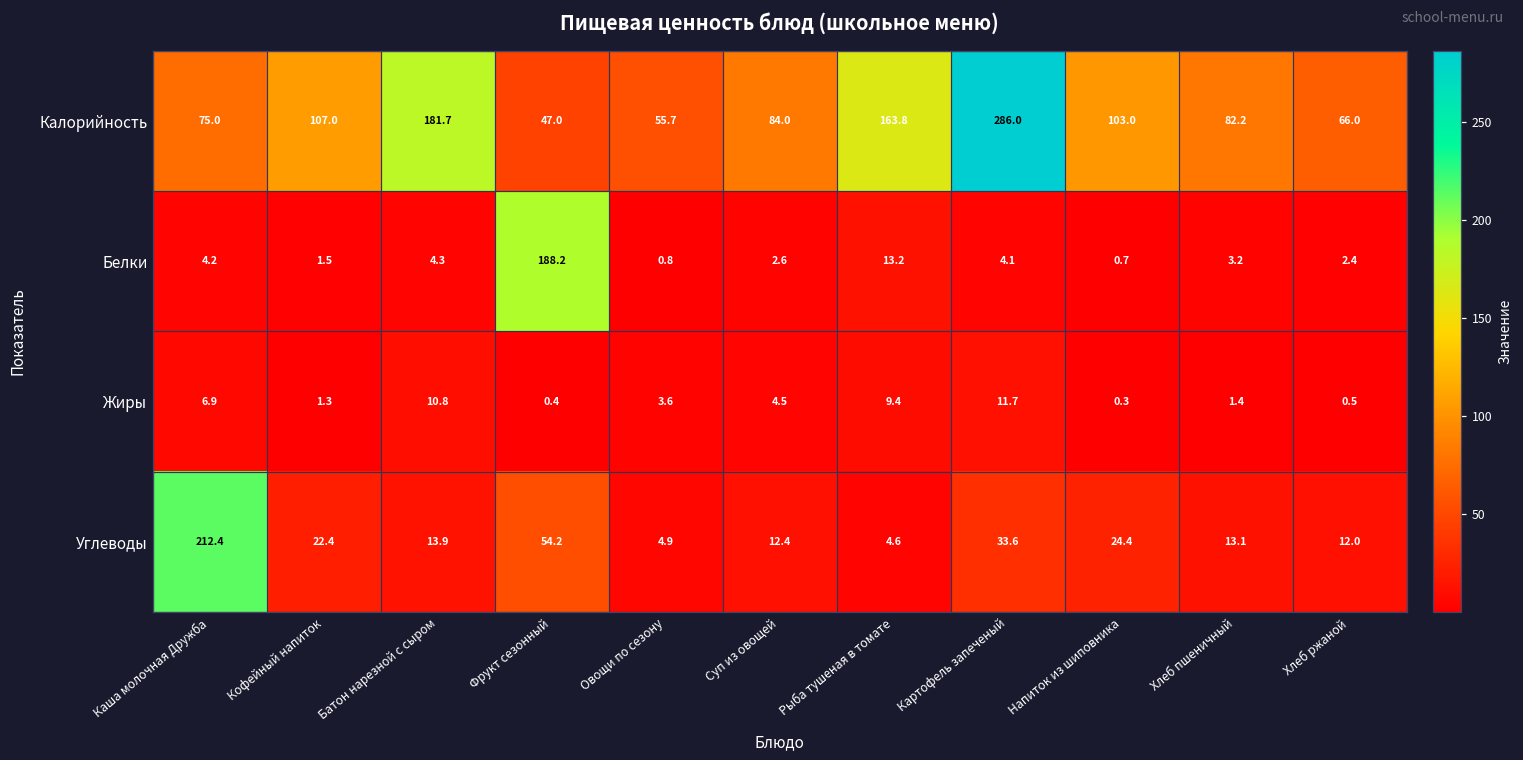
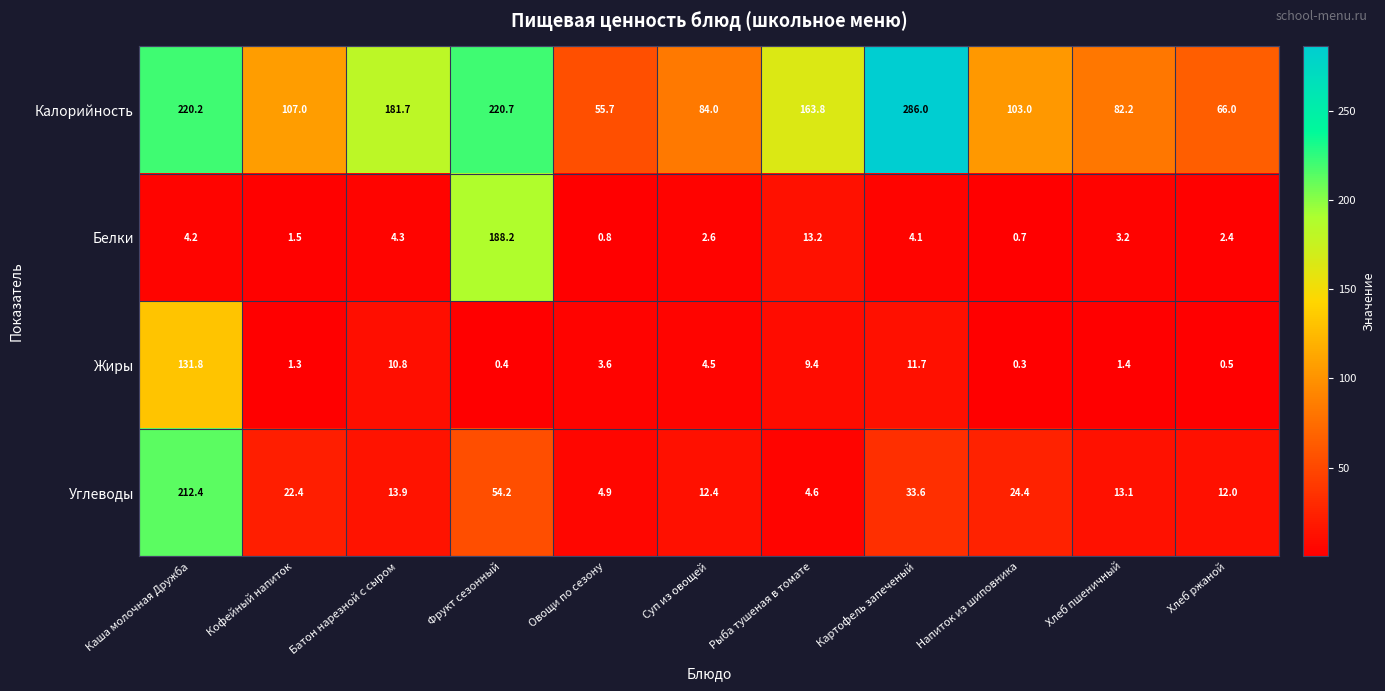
  {
    "Калорийность": {
-     "Каша молочная Дружба": 75.0,
+     "Каша молочная Дружба": 220.2,
      "Кофейный напиток": 107.0,
      "Батон нарезной с сыром": 181.7,
-     "Фрукт сезонный": 47.0,
+     "Фрукт сезонный": 220.7,
      "Овощи по сезону": 55.7,
      "Суп из овощей": 84.0,
      "Рыба тушеная в томате": 163.8,
      "Картофель запеченый": 286.0,
      "Напиток из шиповника": 103.0,
      "Хлеб пшеничный": 82.2,
      "Хлеб ржаной": 66.0
    },
    "Белки": {
      "Каша молочная Дружба": 4.2,
      "Кофейный напиток": 1.5,
      "Батон нарезной с сыром": 4.3,
      "Фрукт сезонный": 188.2,
      "Овощи по сезону": 0.8,
      "Суп из овощей": 2.6,
      "Рыба тушеная в томате": 13.2,
      "Картофель запеченый": 4.1,
      "Напиток из шиповника": 0.7,
      "Хлеб пшеничный": 3.2,
      "Хлеб ржаной": 2.4
    },
    "Жиры": {
-     "Каша молочная Дружба": 6.9,
+     "Каша молочная Дружба": 131.8,
      "Кофейный напиток": 1.3,
      "Батон нарезной с сыром": 10.8,
      "Фрукт сезонный": 0.4,
      "Овощи по сезону": 3.6,
      "Суп из овощей": 4.5,
      "Рыба тушеная в томате": 9.4,
      "Картофель запеченый": 11.7,
      "Напиток из шиповника": 0.3,
      "Хлеб пшеничный": 1.4,
      "Хлеб ржаной": 0.5
    },
    "Углеводы": {
      "Каша молочная Дружба": 212.4,
      "Кофейный напиток": 22.4,
      "Батон нарезной с сыром": 13.9,
      "Фрукт сезонный": 54.2,
      "Овощи по сезону": 4.9,
      "Суп из овощей": 12.4,
      "Рыба тушеная в томате": 4.6,
      "Картофель запеченый": 33.6,
      "Напиток из шиповника": 24.4,
      "Хлеб пшеничный": 13.1,
      "Хлеб ржаной": 12.0
    }
  }
